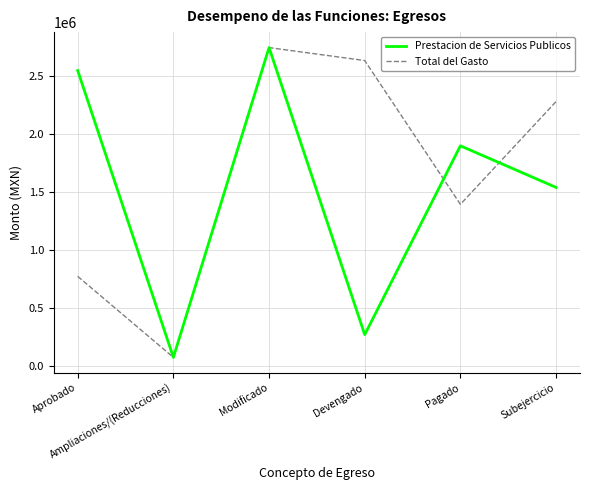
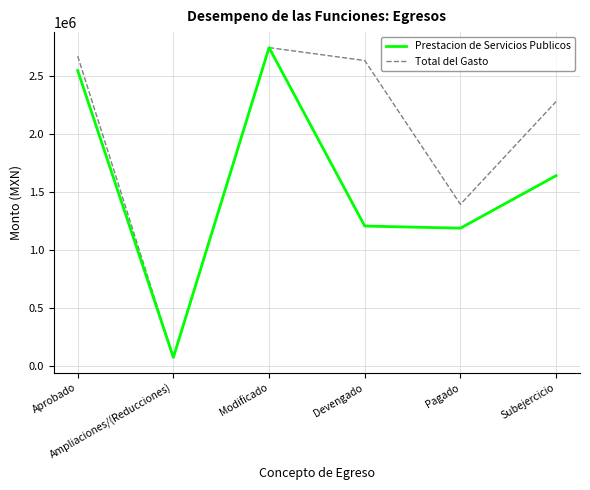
  {
    "Prestacion de Servicios Publicos": {
      "Aprobado": 2550000,
-     "Devengado": 270000,
-     "Pagado": 1900000,
-     "Subejercicio": 1540000
+     "Devengado": 1210000,
+     "Pagado": 1190000,
+     "Subejercicio": 1640000
    },
    "Total del Gasto": {
-     "Aprobado": 770000,
+     "Aprobado": 2680000,
      "Devengado": 2640000,
      "Pagado": 1400000,
      "Subejercicio": 2280000
    }
  }
